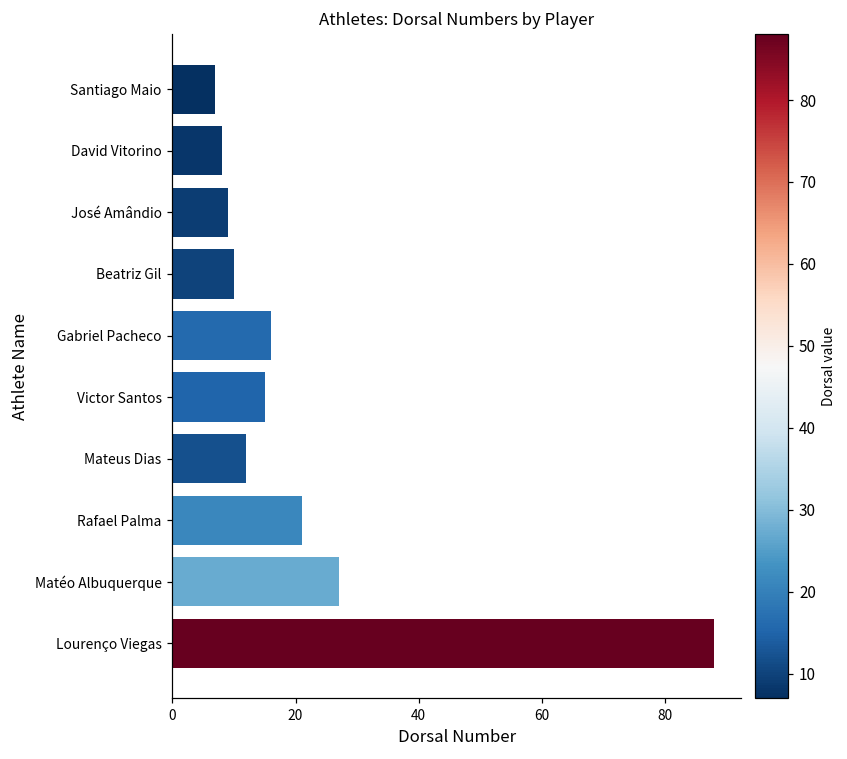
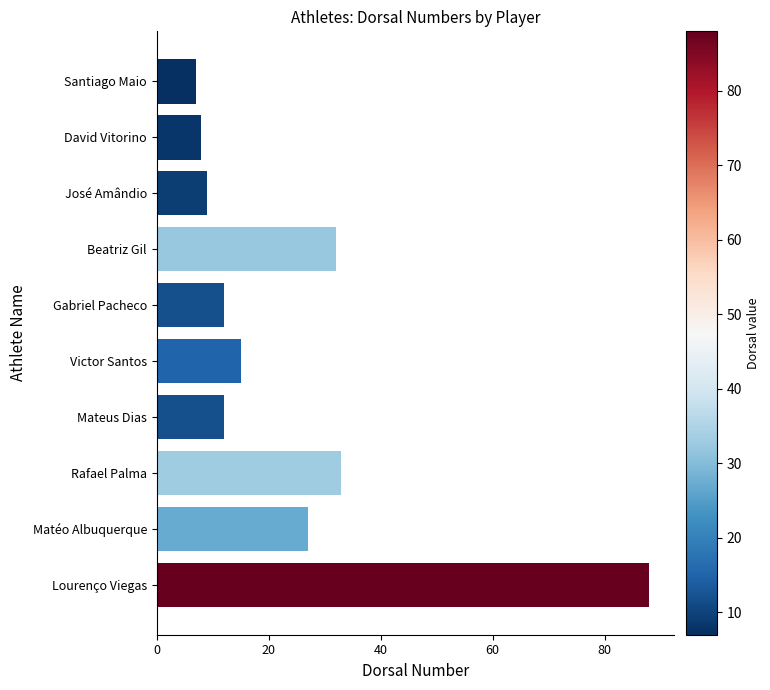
  {
    "Santiago Maio": 7,
    "David Vitorino": 8,
    "José Amândio": 9,
-   "Beatriz Gil": 10,
-   "Gabriel Pacheco": 16,
+   "Beatriz Gil": 32,
+   "Gabriel Pacheco": 12,
    "Victor Santos": 15,
    "Mateus Dias": 12,
-   "Rafael Palma": 21,
+   "Rafael Palma": 33,
    "Matéo Albuquerque": 27,
    "Lourenço Viegas": 88
  }
